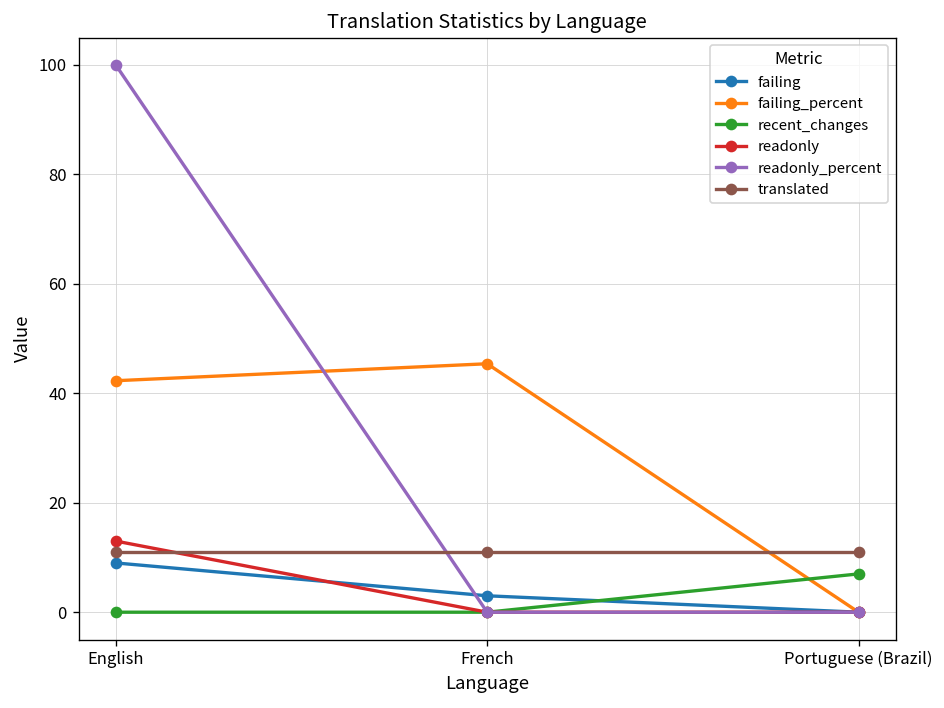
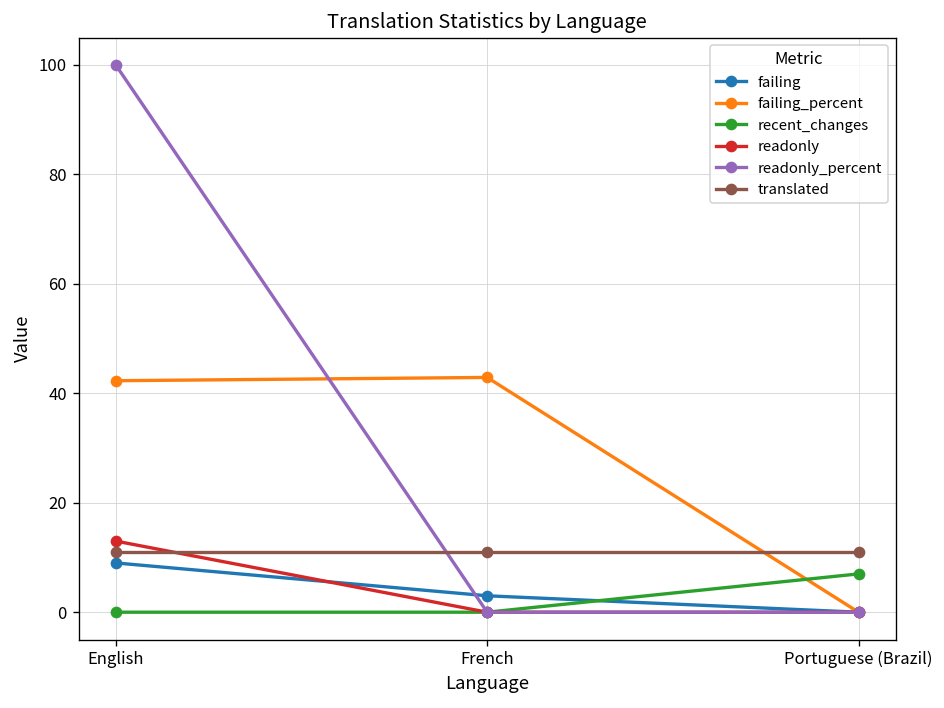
  {
    "failing": {
      "English": 9,
      "French": 3
    },
    "failing_percent": {
      "English": 42,
-     "French": 45
+     "French": 43
    },
    "recent_changes": {
      "English": 0,
      "Portuguese (Brazil)": 7
    },
    "readonly": {
      "English": 13
    },
    "readonly_percent": {
      "English": 100
    },
    "translated": {
      "English": 11,
      "French": 11,
      "Portuguese (Brazil)": 11
    }
  }
